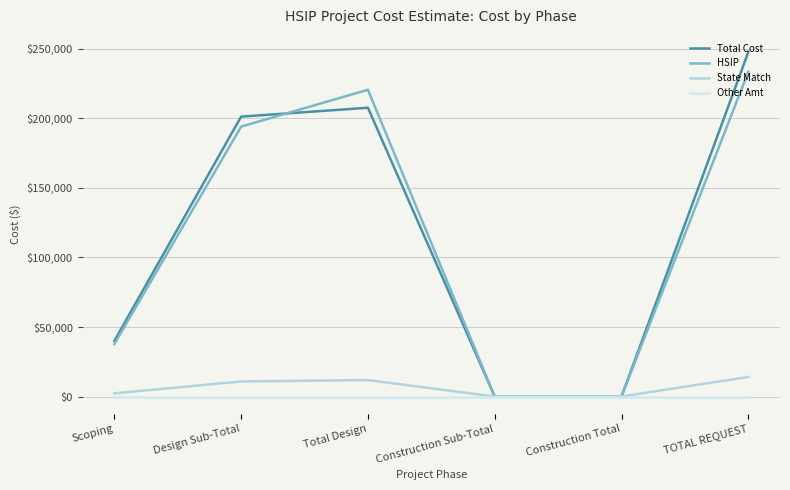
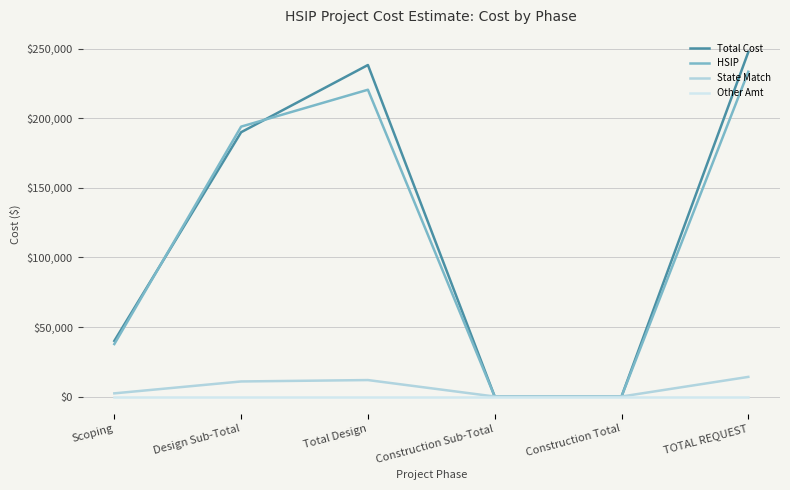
  {
    "Total Cost": {
      "Scoping": "$40,000",
-     "Design Sub-Total": "$201,000",
-     "Total Design": "$208,000",
+     "Design Sub-Total": "$190,000",
+     "Total Design": "$238,000",
      "TOTAL REQUEST": "$248,000"
    },
    "HSIP": {
      "Scoping": "$38,000",
      "Design Sub-Total": "$194,000",
      "Total Design": "$221,000",
      "TOTAL REQUEST": "$233,000"
    }
  }
